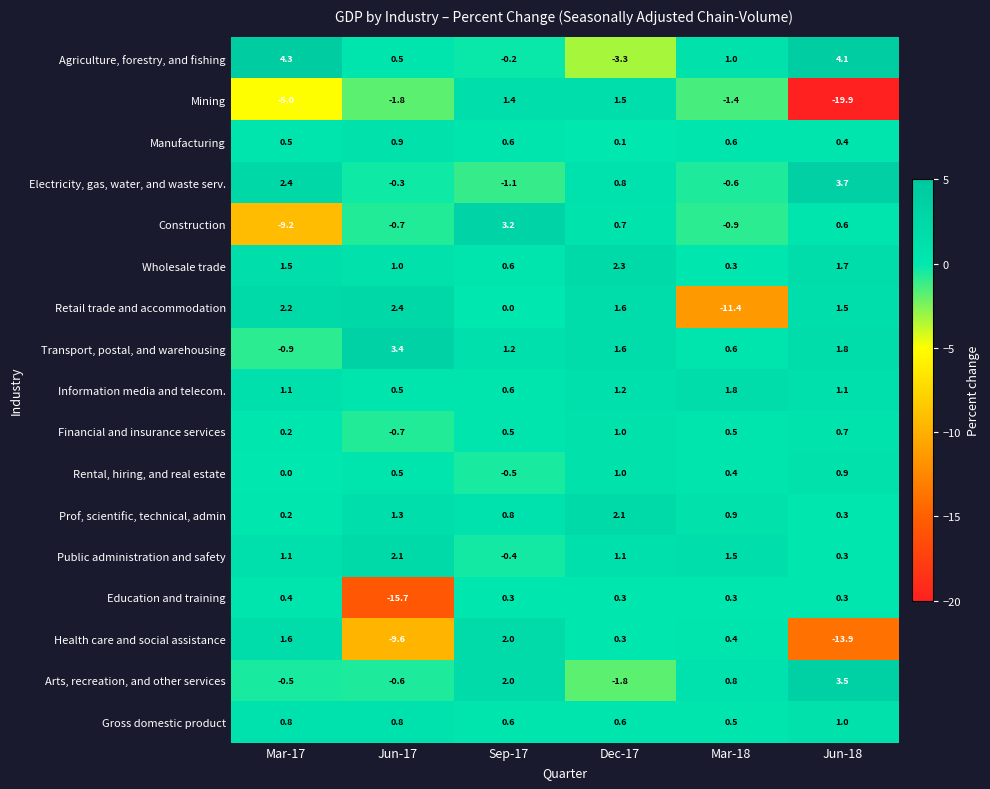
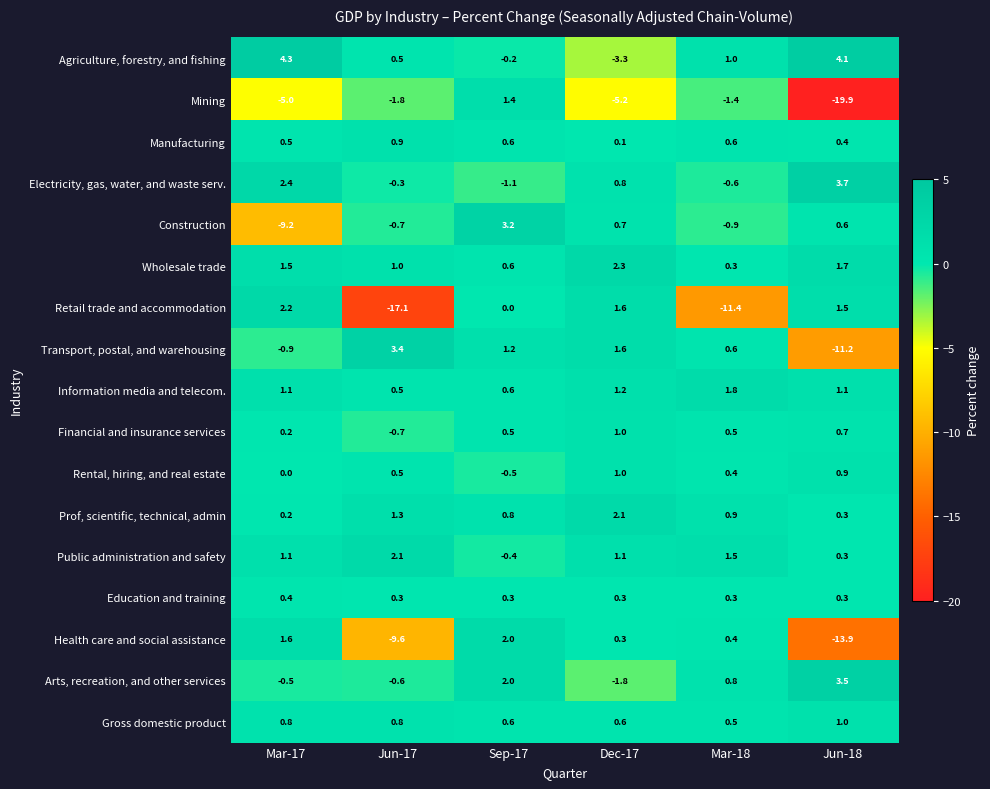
  {
    "Agriculture, forestry, and fishing": {
      "Mar-17": 4.3,
      "Jun-17": 0.5,
      "Sep-17": -0.2,
      "Dec-17": -3.3,
      "Mar-18": 1.0,
      "Jun-18": 4.1
    },
    "Mining": {
      "Mar-17": -5.0,
      "Jun-17": -1.8,
      "Sep-17": 1.4,
-     "Dec-17": 1.5,
+     "Dec-17": -5.2,
      "Mar-18": -1.4,
      "Jun-18": -19.9
    },
    "Manufacturing": {
      "Mar-17": 0.5,
      "Jun-17": 0.9,
      "Sep-17": 0.6,
      "Dec-17": 0.1,
      "Mar-18": 0.6,
      "Jun-18": 0.4
    },
    "Electricity, gas, water, and waste serv.": {
      "Mar-17": 2.4,
      "Jun-17": -0.3,
      "Sep-17": -1.1,
      "Dec-17": 0.8,
      "Mar-18": -0.6,
      "Jun-18": 3.7
    },
    "Construction": {
      "Mar-17": -9.2,
      "Jun-17": -0.7,
      "Sep-17": 3.2,
      "Dec-17": 0.7,
      "Mar-18": -0.9,
      "Jun-18": 0.6
    },
    "Wholesale trade": {
      "Mar-17": 1.5,
      "Jun-17": 1.0,
      "Sep-17": 0.6,
      "Dec-17": 2.3,
      "Mar-18": 0.3,
      "Jun-18": 1.7
    },
    "Retail trade and accommodation": {
      "Mar-17": 2.2,
-     "Jun-17": 2.4,
+     "Jun-17": -17.1,
      "Sep-17": 0.0,
      "Dec-17": 1.6,
      "Mar-18": -11.4,
      "Jun-18": 1.5
    },
    "Transport, postal, and warehousing": {
      "Mar-17": -0.9,
      "Jun-17": 3.4,
      "Sep-17": 1.2,
      "Dec-17": 1.6,
      "Mar-18": 0.6,
-     "Jun-18": 1.8
+     "Jun-18": -11.2
    },
    "Information media and telecom.": {
      "Mar-17": 1.1,
      "Jun-17": 0.5,
      "Sep-17": 0.6,
      "Dec-17": 1.2,
      "Mar-18": 1.8,
      "Jun-18": 1.1
    },
    "Financial and insurance services": {
      "Mar-17": 0.2,
      "Jun-17": -0.7,
      "Sep-17": 0.5,
      "Dec-17": 1.0,
      "Mar-18": 0.5,
      "Jun-18": 0.7
    },
    "Rental, hiring, and real estate": {
      "Mar-17": 0.0,
      "Jun-17": 0.5,
      "Sep-17": -0.5,
      "Dec-17": 1.0,
      "Mar-18": 0.4,
      "Jun-18": 0.9
    },
    "Prof, scientific, technical, admin": {
      "Mar-17": 0.2,
      "Jun-17": 1.3,
      "Sep-17": 0.8,
      "Dec-17": 2.1,
      "Mar-18": 0.9,
      "Jun-18": 0.3
    },
    "Public administration and safety": {
      "Mar-17": 1.1,
      "Jun-17": 2.1,
      "Sep-17": -0.4,
      "Dec-17": 1.1,
      "Mar-18": 1.5,
      "Jun-18": 0.3
    },
    "Education and training": {
      "Mar-17": 0.4,
-     "Jun-17": -15.7,
+     "Jun-17": 0.3,
      "Sep-17": 0.3,
      "Dec-17": 0.3,
      "Mar-18": 0.3,
      "Jun-18": 0.3
    },
    "Health care and social assistance": {
      "Mar-17": 1.6,
      "Jun-17": -9.6,
      "Sep-17": 2.0,
      "Dec-17": 0.3,
      "Mar-18": 0.4,
      "Jun-18": -13.9
    },
    "Arts, recreation, and other services": {
      "Mar-17": -0.5,
      "Jun-17": -0.6,
      "Sep-17": 2.0,
      "Dec-17": -1.8,
      "Mar-18": 0.8,
      "Jun-18": 3.5
    },
    "Gross domestic product": {
      "Mar-17": 0.8,
      "Jun-17": 0.8,
      "Sep-17": 0.6,
      "Dec-17": 0.6,
      "Mar-18": 0.5,
      "Jun-18": 1.0
    }
  }
